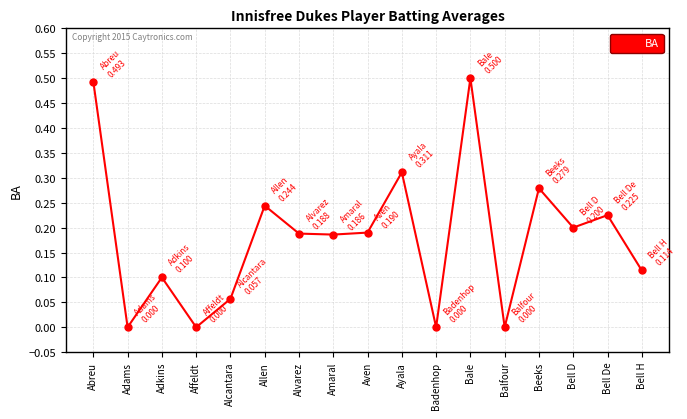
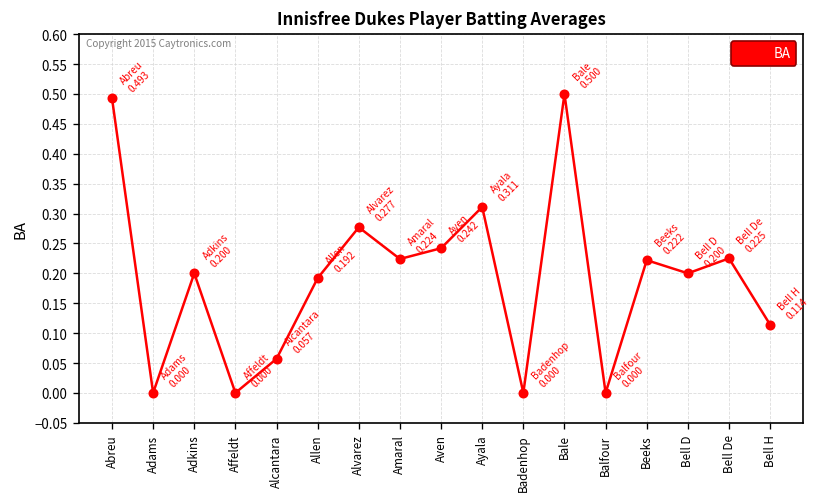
  {
    "Abreu": 0.493,
    "Adams": 0.000,
-   "Adkins": 0.100,
+   "Adkins": 0.200,
    "Alcantara": 0.057,
-   "Allen": 0.244,
-   "Alvarez": 0.188,
-   "Amaral": 0.186,
-   "Aven": 0.190,
+   "Allen": 0.192,
+   "Alvarez": 0.277,
+   "Amaral": 0.224,
+   "Aven": 0.242,
    "Ayala": 0.311,
    "Badenhop": 0.000,
    "Bale": 0.500,
    "Balfour": 0.000,
-   "Beeks": 0.279,
+   "Beeks": 0.222,
    "Bell De": 0.225,
    "Bell H": 0.114
  }
